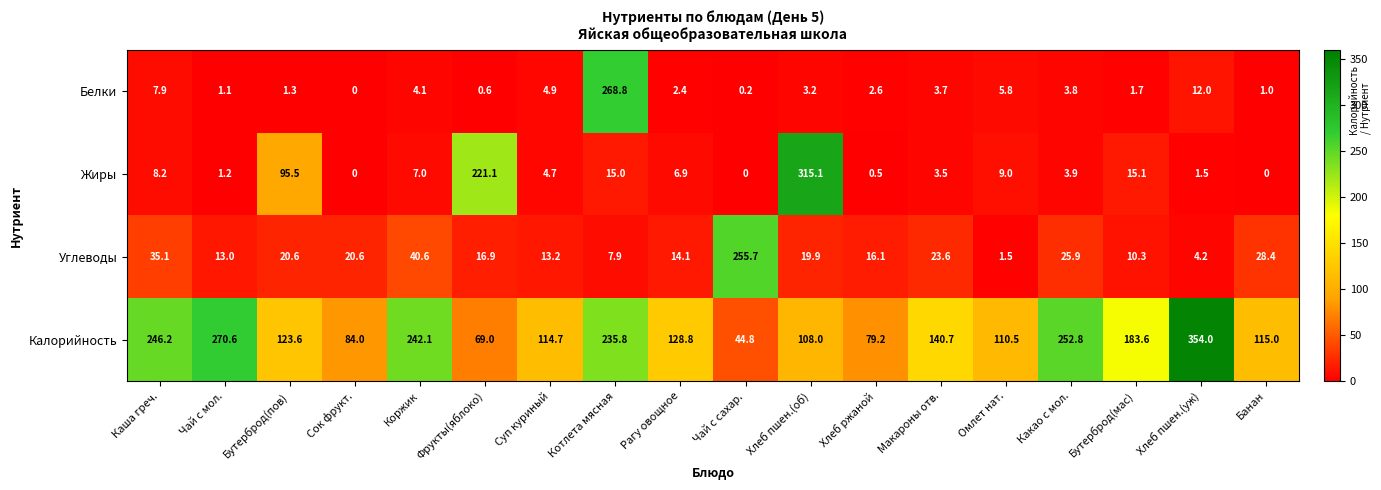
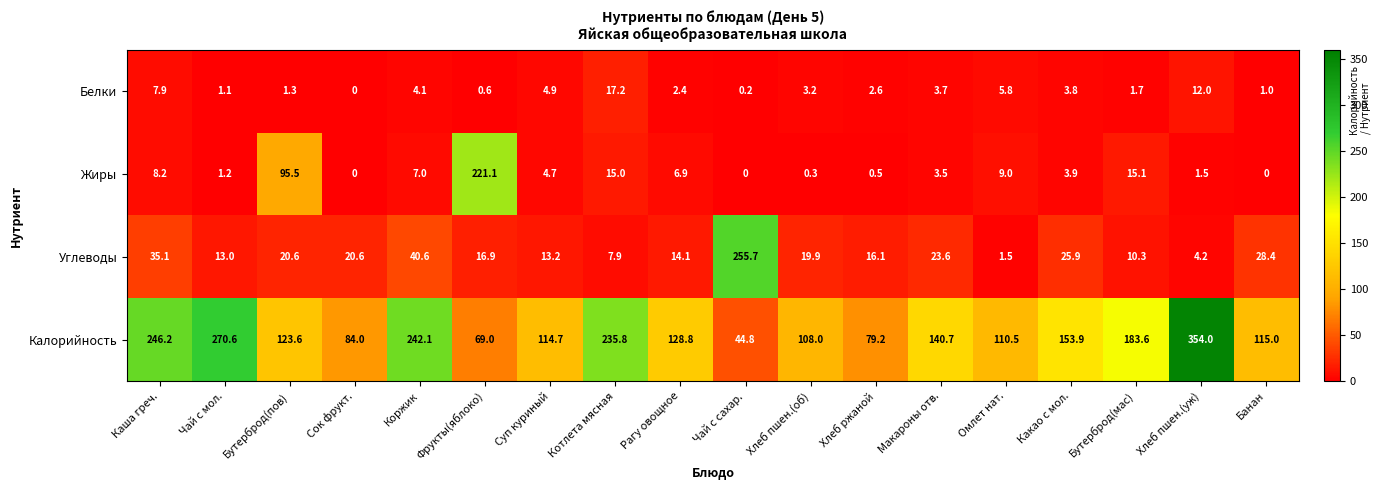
  {
    "Белки": {
      "Каша греч.": 7.9,
      "Чай с мол.": 1.1,
      "Бутерброд(пов)": 1.3,
      "Сок фрукт.": 0,
      "Коржик": 4.1,
      "Фрукты(яблоко)": 0.6,
      "Суп куриный": 4.9,
-     "Котлета мясная": 268.8,
+     "Котлета мясная": 17.2,
      "Рагу овощное": 2.4,
      "Чай с сахар.": 0.2,
      "Хлеб пшен.(об)": 3.2,
      "Хлеб ржаной": 2.6,
      "Макароны отв.": 3.7,
      "Омлет нат.": 5.8,
      "Какао с мол.": 3.8,
      "Бутерброд(мас)": 1.7,
      "Хлеб пшен.(уж)": 12.0,
      "Банан": 1.0
    },
    "Жиры": {
      "Каша греч.": 8.2,
      "Чай с мол.": 1.2,
      "Бутерброд(пов)": 95.5,
      "Сок фрукт.": 0,
      "Коржик": 7.0,
      "Фрукты(яблоко)": 221.1,
      "Суп куриный": 4.7,
      "Котлета мясная": 15.0,
      "Рагу овощное": 6.9,
      "Чай с сахар.": 0,
-     "Хлеб пшен.(об)": 315.1,
+     "Хлеб пшен.(об)": 0.3,
      "Хлеб ржаной": 0.5,
      "Макароны отв.": 3.5,
      "Омлет нат.": 9.0,
      "Какао с мол.": 3.9,
      "Бутерброд(мас)": 15.1,
      "Хлеб пшен.(уж)": 1.5,
      "Банан": 0
    },
    "Углеводы": {
      "Каша греч.": 35.1,
      "Чай с мол.": 13.0,
      "Бутерброд(пов)": 20.6,
      "Сок фрукт.": 20.6,
      "Коржик": 40.6,
      "Фрукты(яблоко)": 16.9,
      "Суп куриный": 13.2,
      "Котлета мясная": 7.9,
      "Рагу овощное": 14.1,
      "Чай с сахар.": 255.7,
      "Хлеб пшен.(об)": 19.9,
      "Хлеб ржаной": 16.1,
      "Макароны отв.": 23.6,
      "Омлет нат.": 1.5,
      "Какао с мол.": 25.9,
      "Бутерброд(мас)": 10.3,
      "Хлеб пшен.(уж)": 4.2,
      "Банан": 28.4
    },
    "Калорийность": {
      "Каша греч.": 246.2,
      "Чай с мол.": 270.6,
      "Бутерброд(пов)": 123.6,
      "Сок фрукт.": 84.0,
      "Коржик": 242.1,
      "Фрукты(яблоко)": 69.0,
      "Суп куриный": 114.7,
      "Котлета мясная": 235.8,
      "Рагу овощное": 128.8,
      "Чай с сахар.": 44.8,
      "Хлеб пшен.(об)": 108.0,
      "Хлеб ржаной": 79.2,
      "Макароны отв.": 140.7,
      "Омлет нат.": 110.5,
-     "Какао с мол.": 252.8,
+     "Какао с мол.": 153.9,
      "Бутерброд(мас)": 183.6,
      "Хлеб пшен.(уж)": 354.0,
      "Банан": 115.0
    }
  }
